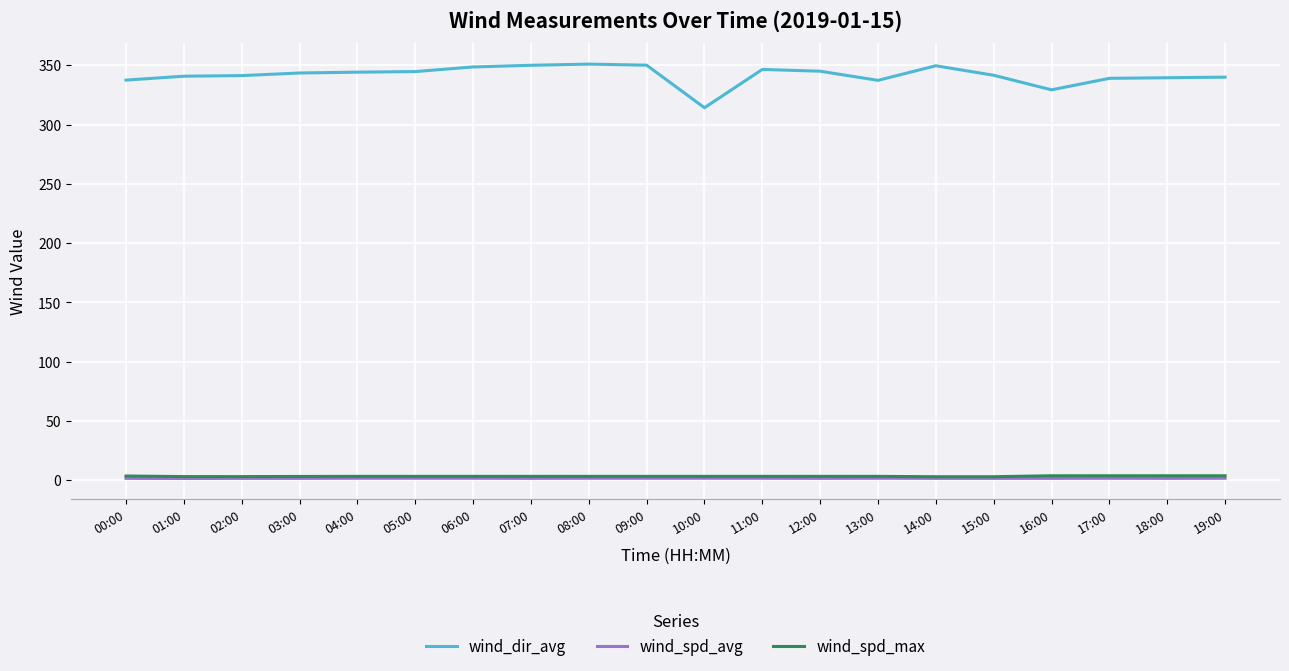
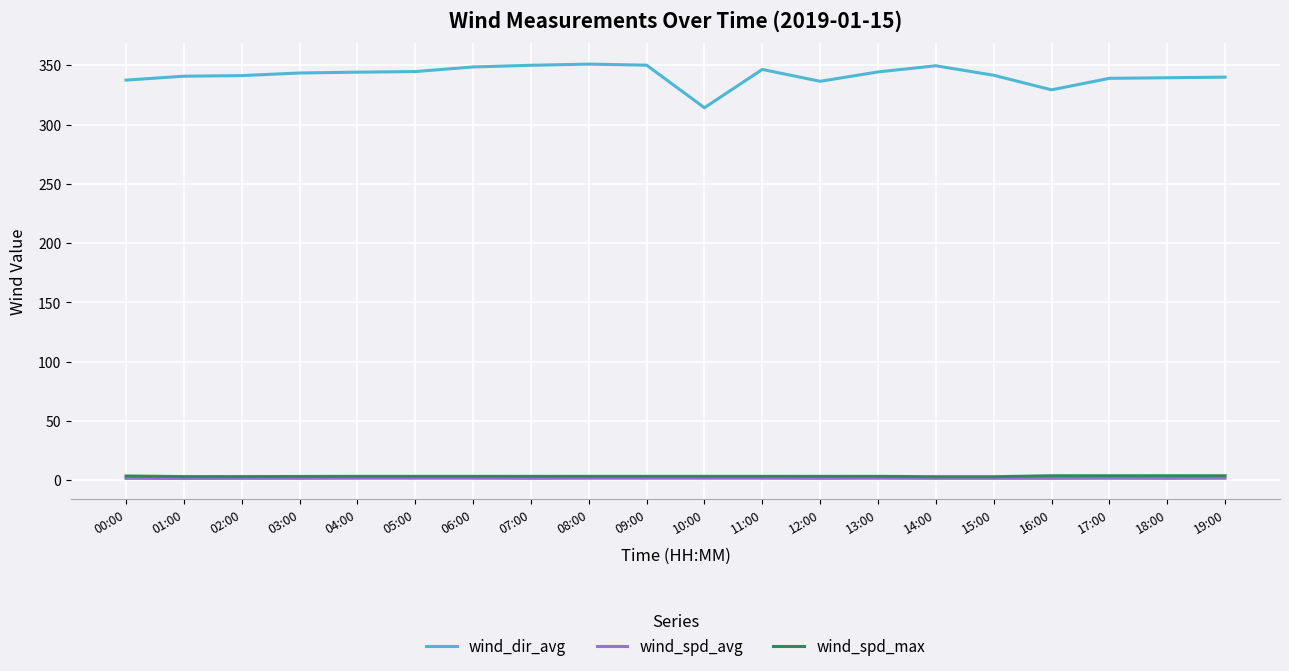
  {
    "wind_dir_avg": {
      "00:00": 338,
      "01:00": 341,
      "02:00": 341,
      "03:00": 344,
      "04:00": 344,
      "05:00": 345,
      "06:00": 349,
      "07:00": 350,
      "08:00": 351,
      "09:00": 350,
      "10:00": 314,
      "11:00": 347,
-     "12:00": 345,
-     "13:00": 337,
+     "12:00": 337,
+     "13:00": 344,
      "14:00": 350,
      "15:00": 342,
      "16:00": 329,
      "17:00": 339,
      "18:00": 340,
      "19:00": 340
    },
    "wind_spd_avg": {
      "16:00": 2,
      "18:00": 2
    },
    "wind_spd_max": {
      "16:00": 4,
      "18:00": 4
    }
  }
